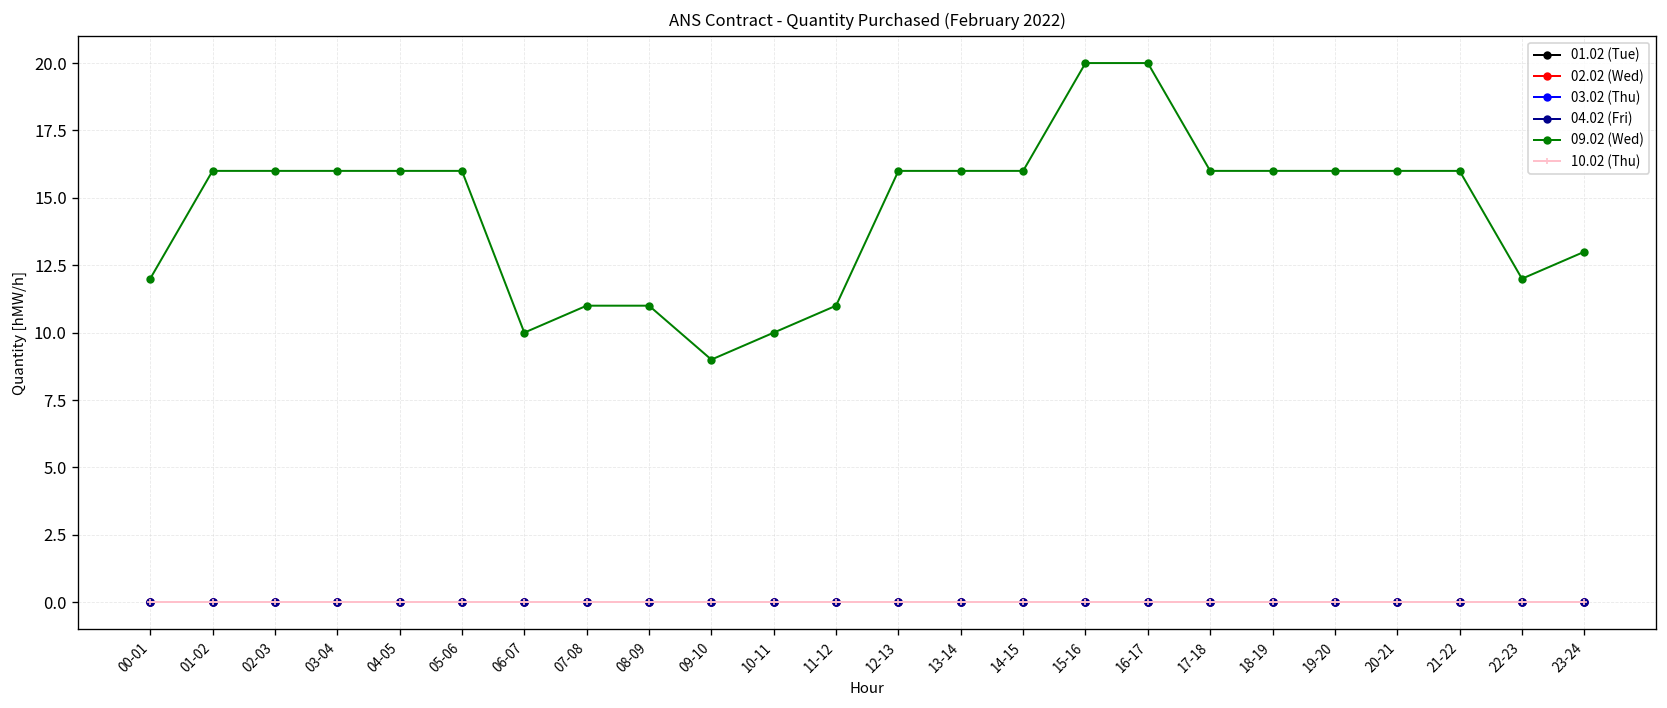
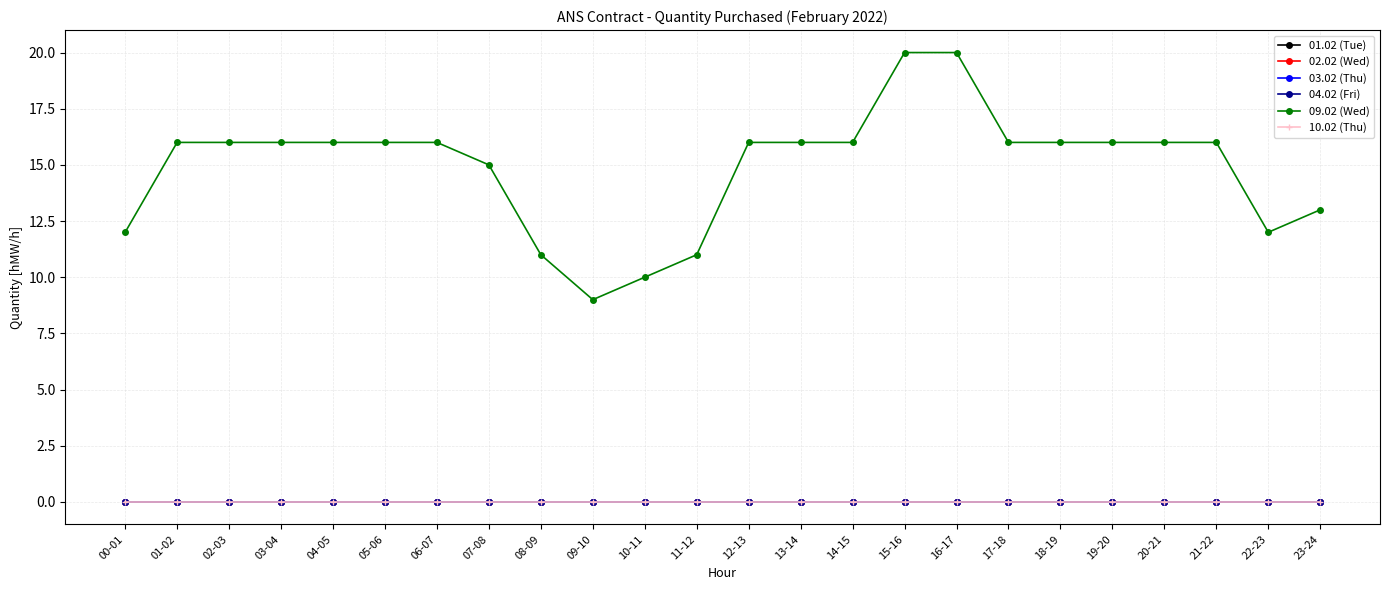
  {
    "10.02 (Thu)": {
      "00-01": 0,
      "01-02": 0,
      "02-03": 0,
      "03-04": 0,
      "04-05": 0,
      "05-06": 0,
      "06-07": 0,
      "07-08": 0,
      "08-09": 0,
      "09-10": 0,
      "10-11": 0,
      "11-12": 0,
      "12-13": 0,
      "13-14": 0,
      "14-15": 0,
      "15-16": 0,
      "16-17": 0,
      "17-18": 0,
      "18-19": 0,
      "19-20": 0,
      "20-21": 0,
      "21-22": 0,
      "22-23": 0,
      "23-24": 0
    },
    "09.02 (Wed)": {
      "00-01": 12,
      "01-02": 16,
      "02-03": 16,
      "03-04": 16,
      "04-05": 16,
      "05-06": 16,
-     "06-07": 10,
-     "07-08": 11,
+     "06-07": 16,
+     "07-08": 15,
      "08-09": 11,
      "09-10": 9,
      "10-11": 10,
      "11-12": 11,
      "12-13": 16,
      "13-14": 16,
      "14-15": 16,
      "15-16": 20,
      "16-17": 20,
      "17-18": 16,
      "18-19": 16,
      "19-20": 16,
      "20-21": 16,
      "21-22": 16,
      "22-23": 12,
      "23-24": 13
    }
  }
